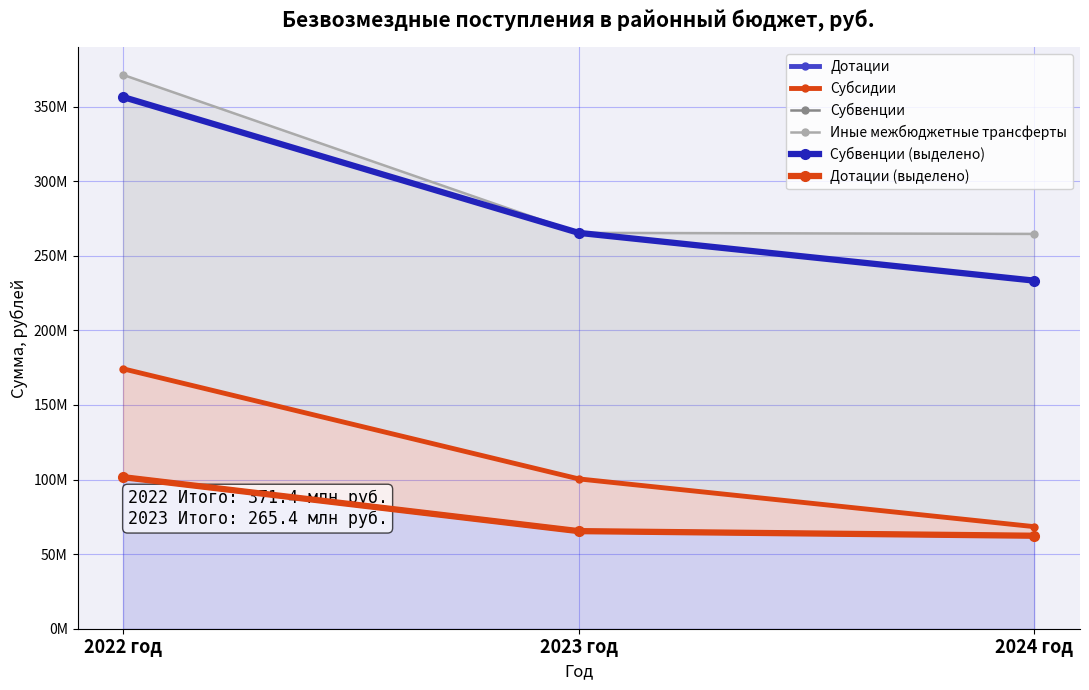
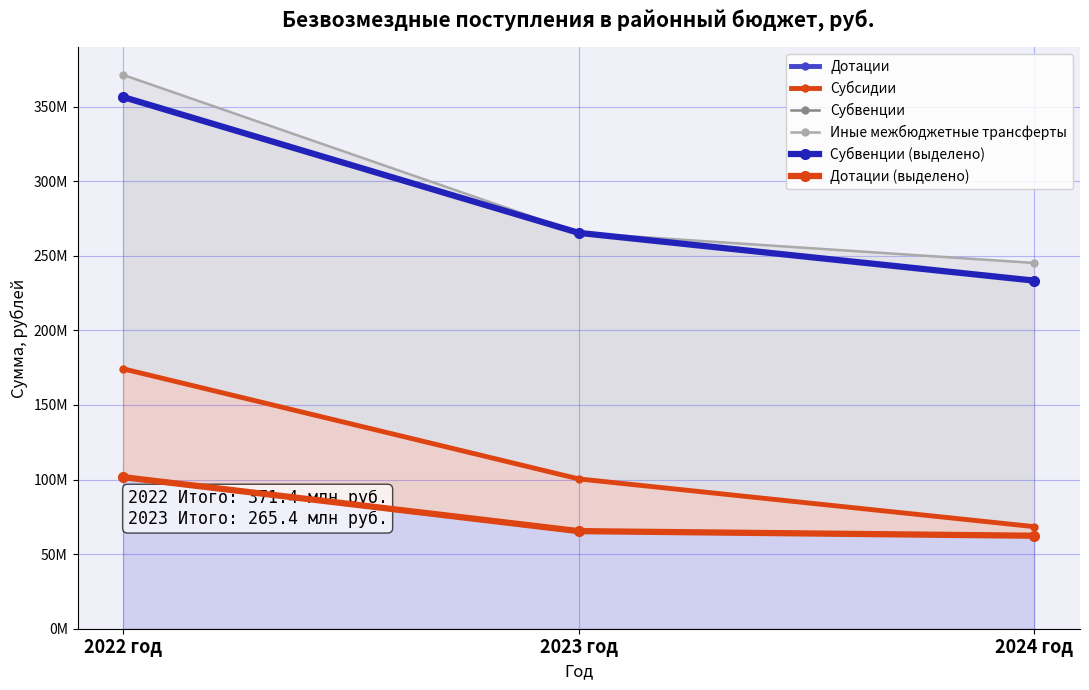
  {
    "Субвенции (выделено)": {
      "2022 год": "182М",
      "2024 год": "165М"
    },
    "Иные межбюджетные трансферты": {
      "2022 год": "15М",
-     "2024 год": "31М"
+     "2024 год": "12М"
    }
  }
